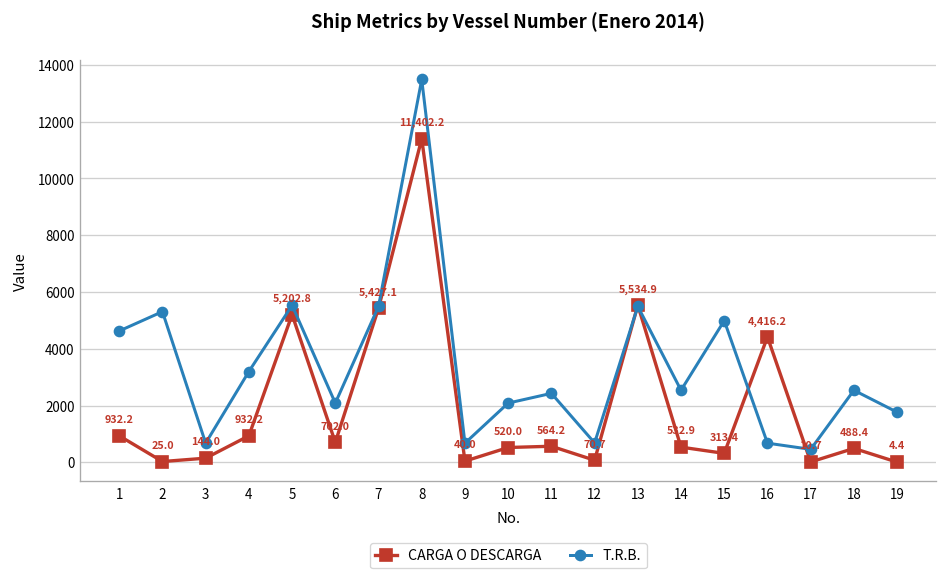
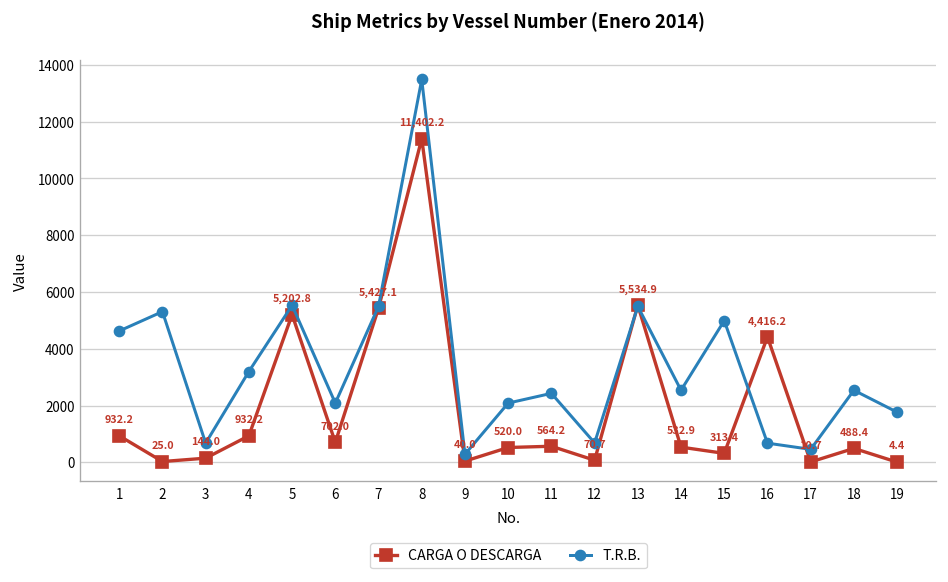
  {
    "CARGA O DESCARGA": {
      "1": "932.2",
      "2": "25.0",
      "4": "932.2",
      "6": "702.0",
      "8": "11,402.2",
      "10": "520.0",
      "11": "564.2",
      "14": "532.9",
      "15": "313.4",
      "16": "4,416.2",
      "18": "488.4",
      "19": "4.4"
    },
    "T.R.B.": {
      "1": "4600",
      "2": "5300",
      "4": "3200",
      "6": "2100",
      "8": "13500",
-     "9": "700",
+     "9": "300",
      "10": "2100",
      "11": "2400",
      "14": "2500",
      "15": "5000",
      "16": "700",
      "18": "2500",
      "19": "1800"
    }
  }
